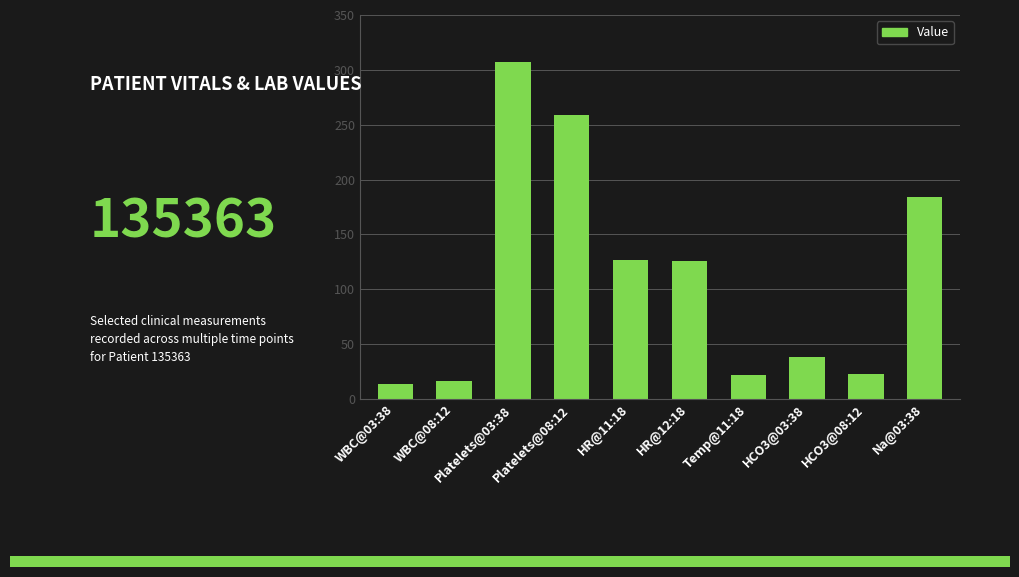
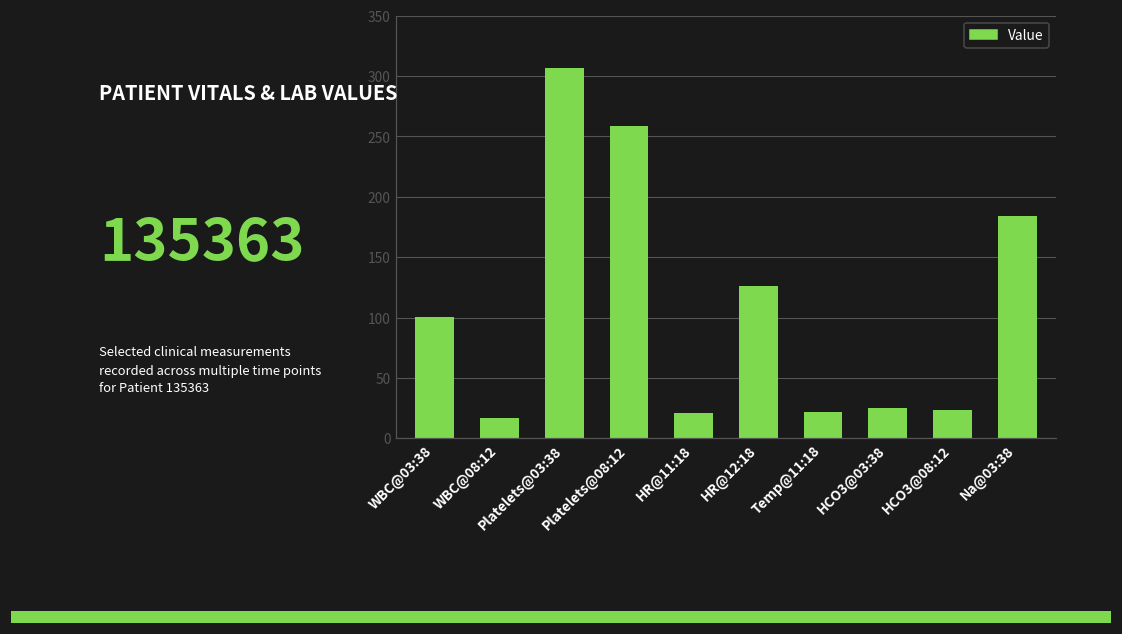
  {
-   "WBC@03:38": 14,
+   "WBC@03:38": 100,
    "WBC@08:12": 17,
    "Platelets@03:38": 307,
    "Platelets@08:12": 259,
-   "HR@11:18": 127,
+   "HR@11:18": 21,
    "HR@12:18": 126,
    "Temp@11:18": 22,
-   "HCO3@03:38": 38,
+   "HCO3@03:38": 25,
    "HCO3@08:12": 23,
    "Na@03:38": 184
  }
